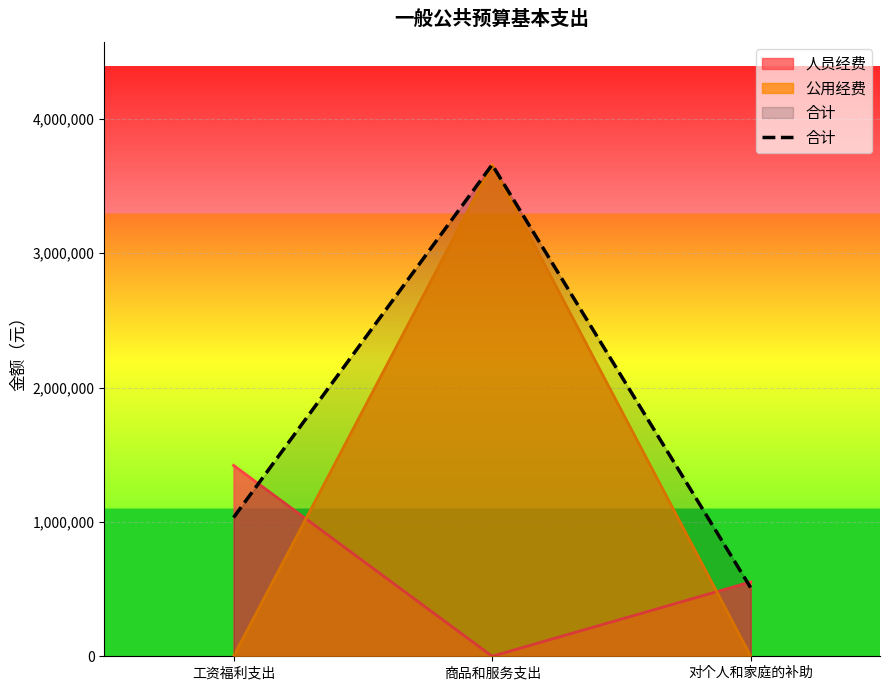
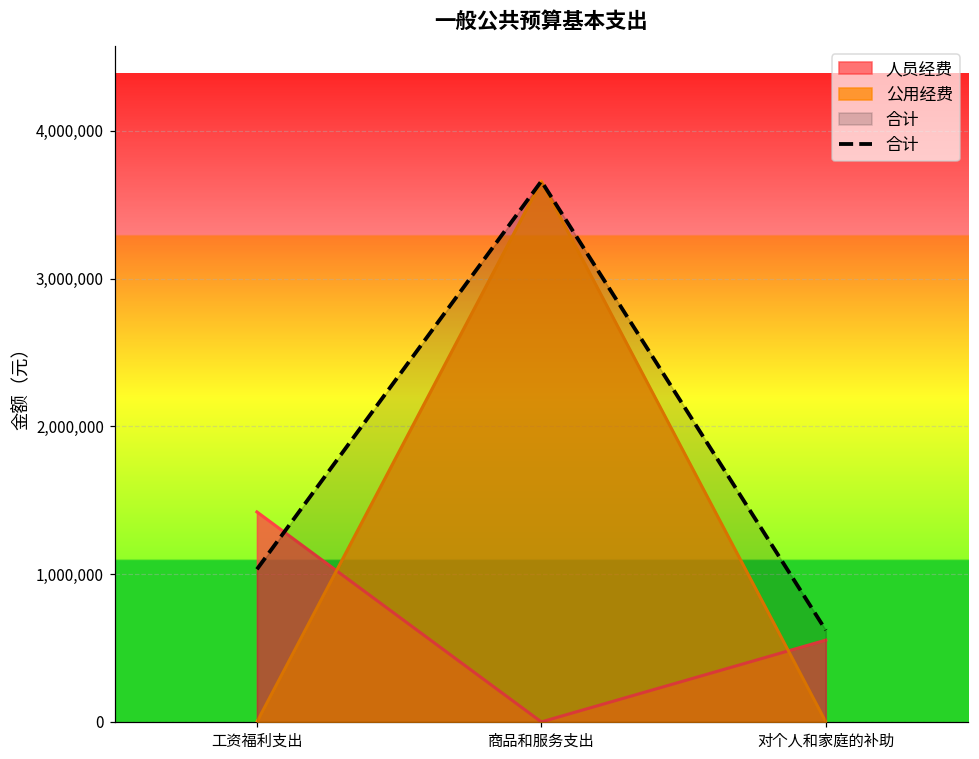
  {
    "人员经费": {
      "工资福利支出": "1,420,000",
      "商品和服务支出": "0",
      "对个人和家庭的补助": "550,000"
    },
    "公用经费": {
      "工资福利支出": "0",
      "对个人和家庭的补助": "0"
    },
    "合计": {
      "工资福利支出": "1,030,000",
-     "对个人和家庭的补助": "510,000"
+     "对个人和家庭的补助": "620,000"
    }
  }
